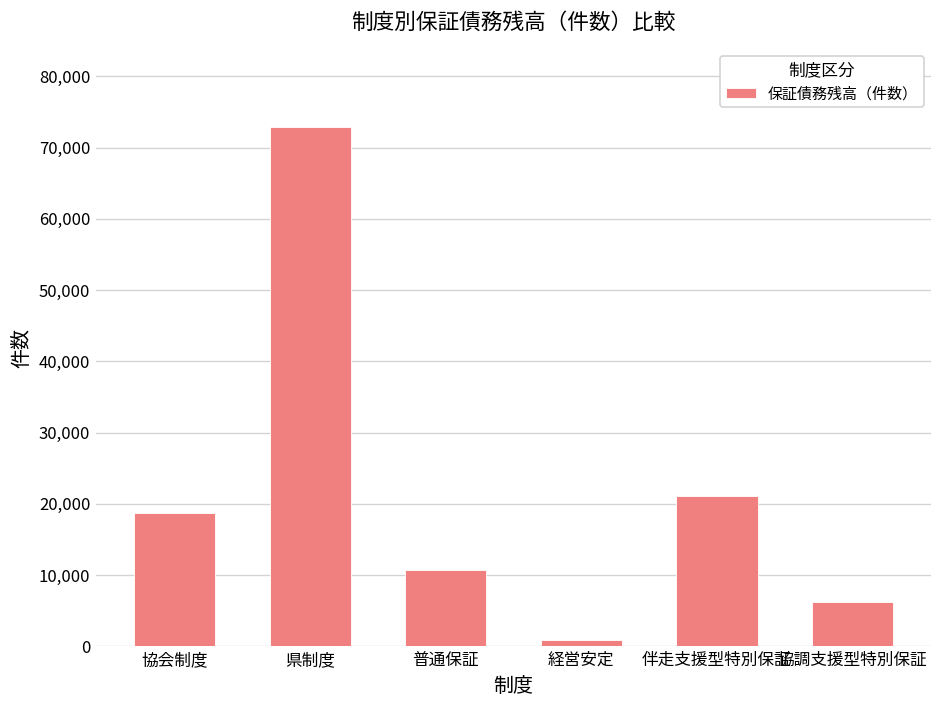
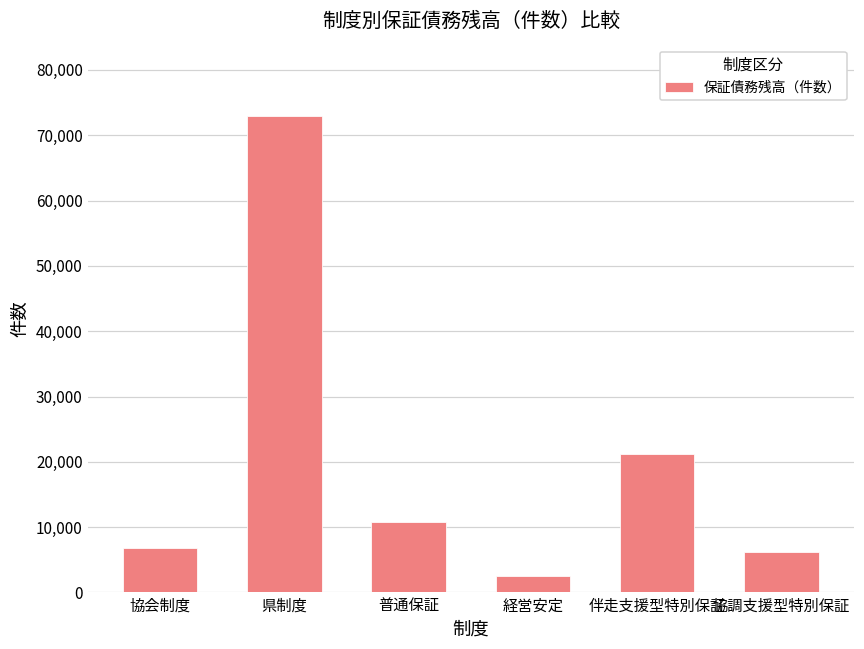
  {
-   "協会制度": "19,000",
+   "協会制度": "7,000",
    "県制度": "73,000",
    "普通保証": "11,000",
-   "経営安定": "1,000",
+   "経営安定": "2,000",
    "伴走支援型特別保証": "21,000",
    "協調支援型特別保証": "6,000"
  }
